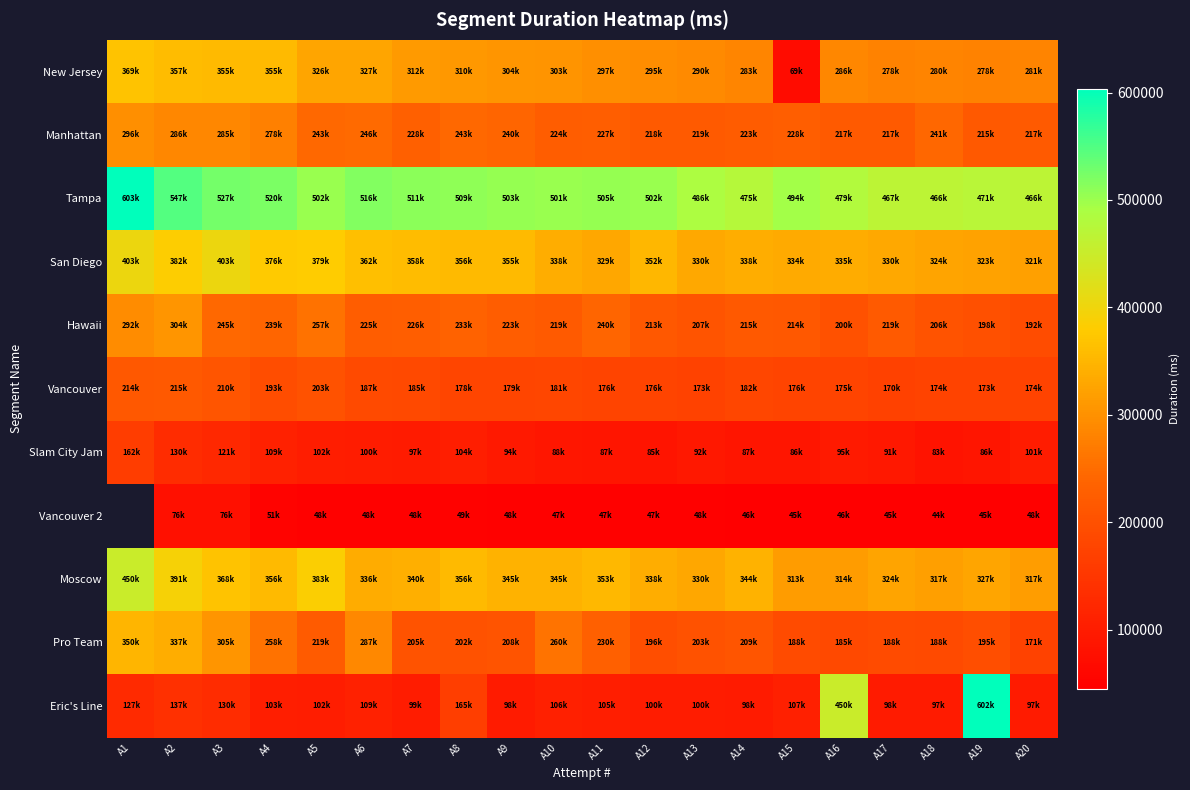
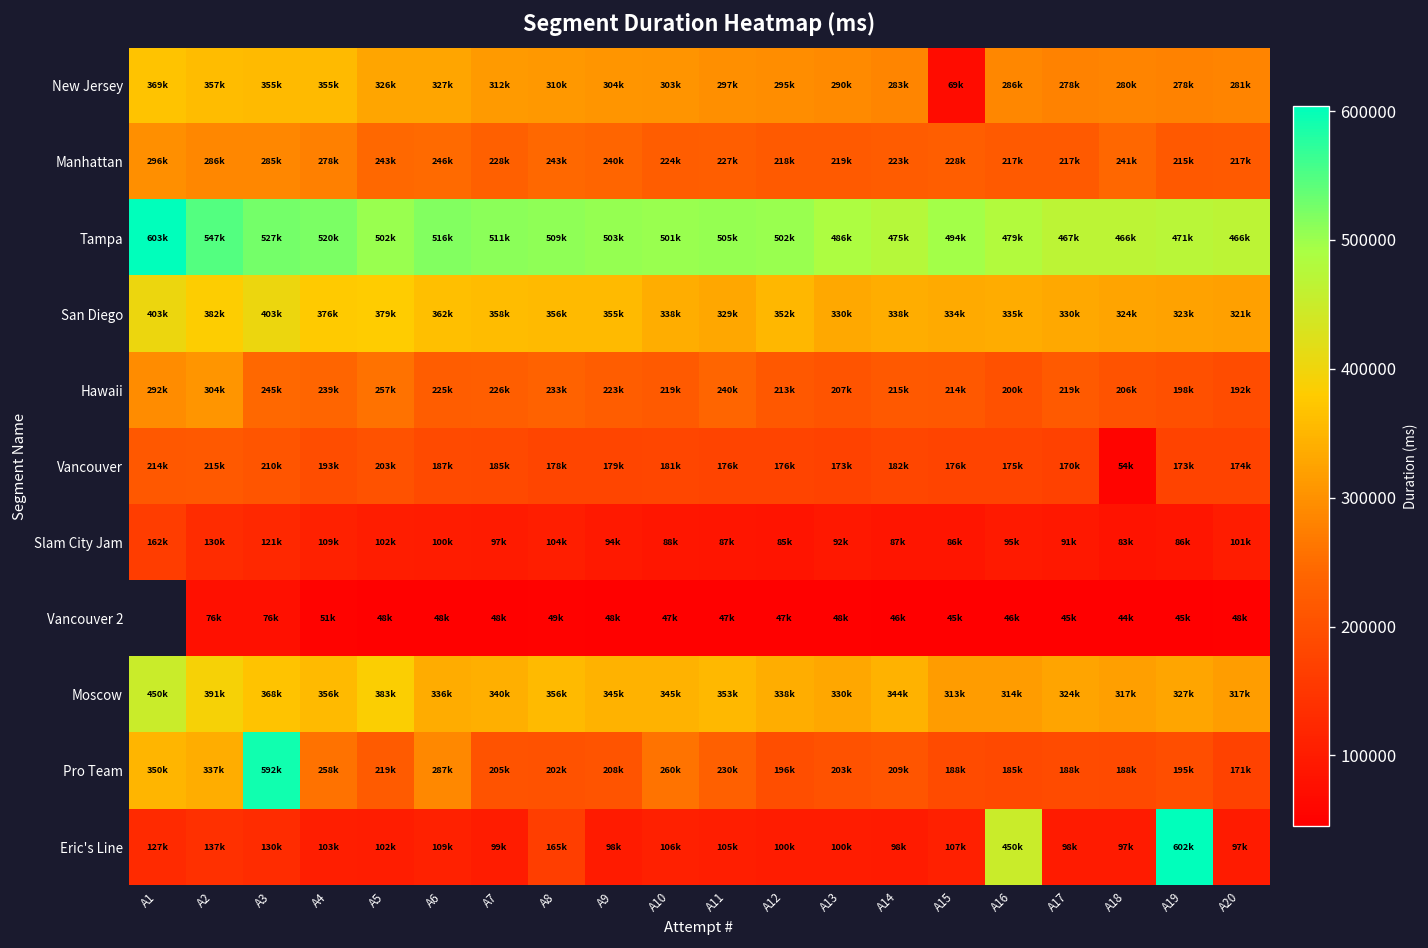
  {
    "Vancouver": {
      "A1": "214k",
      "A2": "215k",
      "A3": "210k",
      "A4": "193k",
      "A5": "203k",
      "A6": "187k",
      "A7": "185k",
      "A8": "178k",
      "A9": "179k",
      "A10": "181k",
      "A11": "176k",
      "A12": "176k",
      "A13": "173k",
      "A14": "182k",
      "A15": "176k",
      "A16": "175k",
      "A17": "170k",
-     "A18": "174k",
+     "A18": "54k",
      "A19": "173k",
      "A20": "174k"
    },
    "Pro Team": {
      "A1": "350k",
      "A2": "337k",
-     "A3": "305k",
+     "A3": "592k",
      "A4": "258k",
      "A5": "219k",
      "A6": "287k",
      "A7": "205k",
      "A8": "202k",
      "A9": "208k",
      "A10": "260k",
      "A11": "230k",
      "A12": "196k",
      "A13": "203k",
      "A14": "209k",
      "A15": "188k",
      "A16": "185k",
      "A17": "188k",
      "A18": "188k",
      "A19": "195k",
      "A20": "171k"
    }
  }
